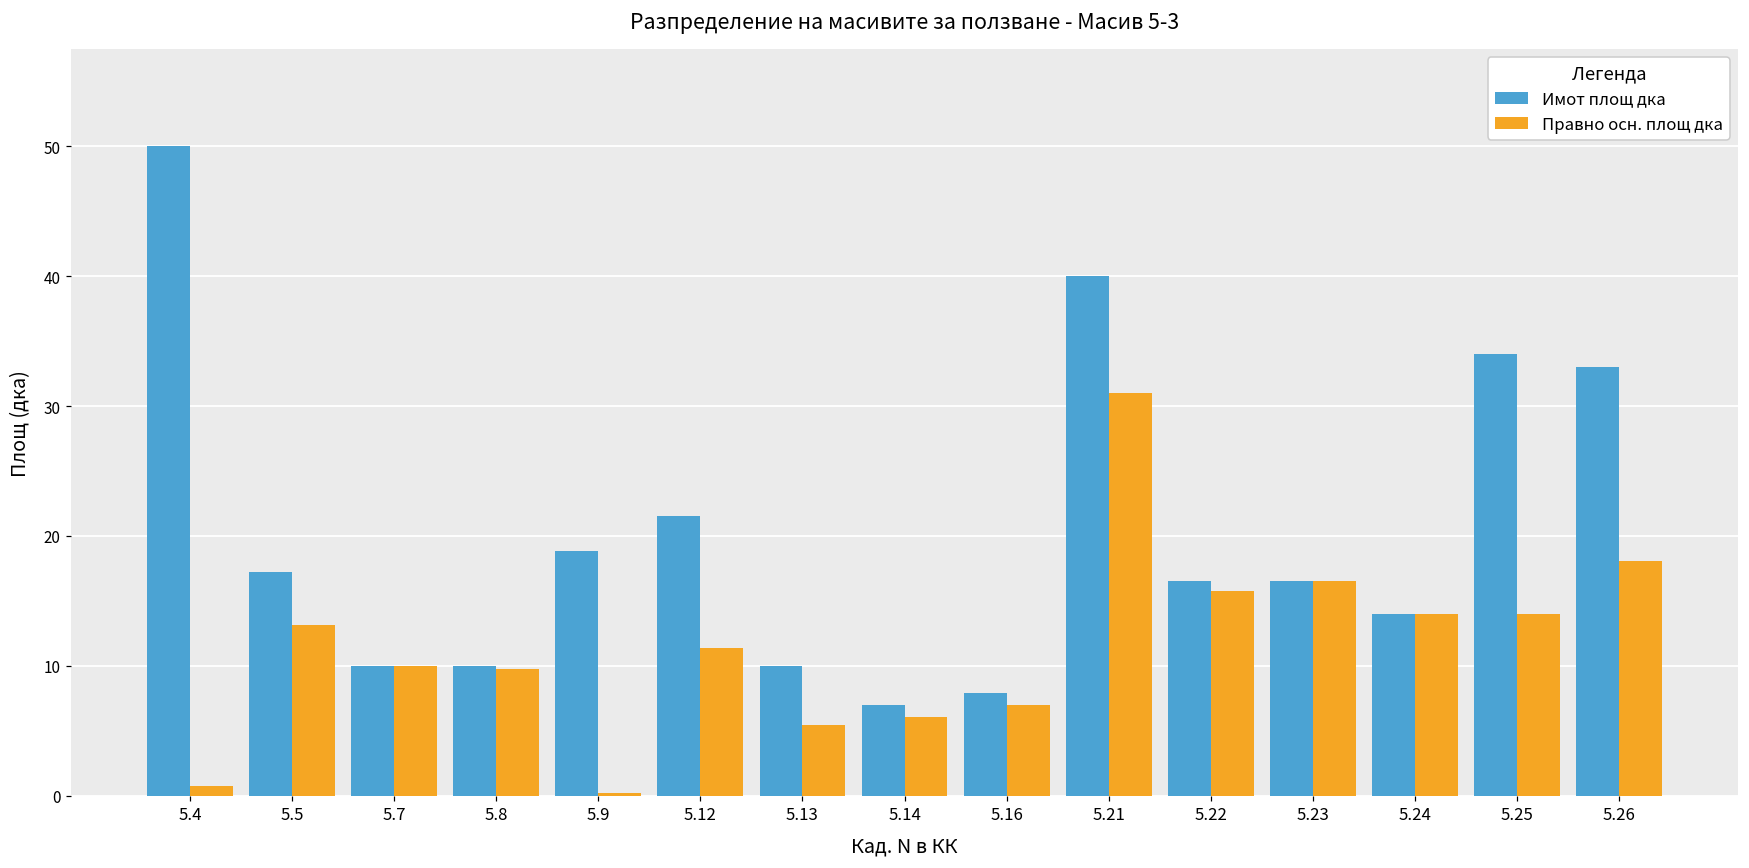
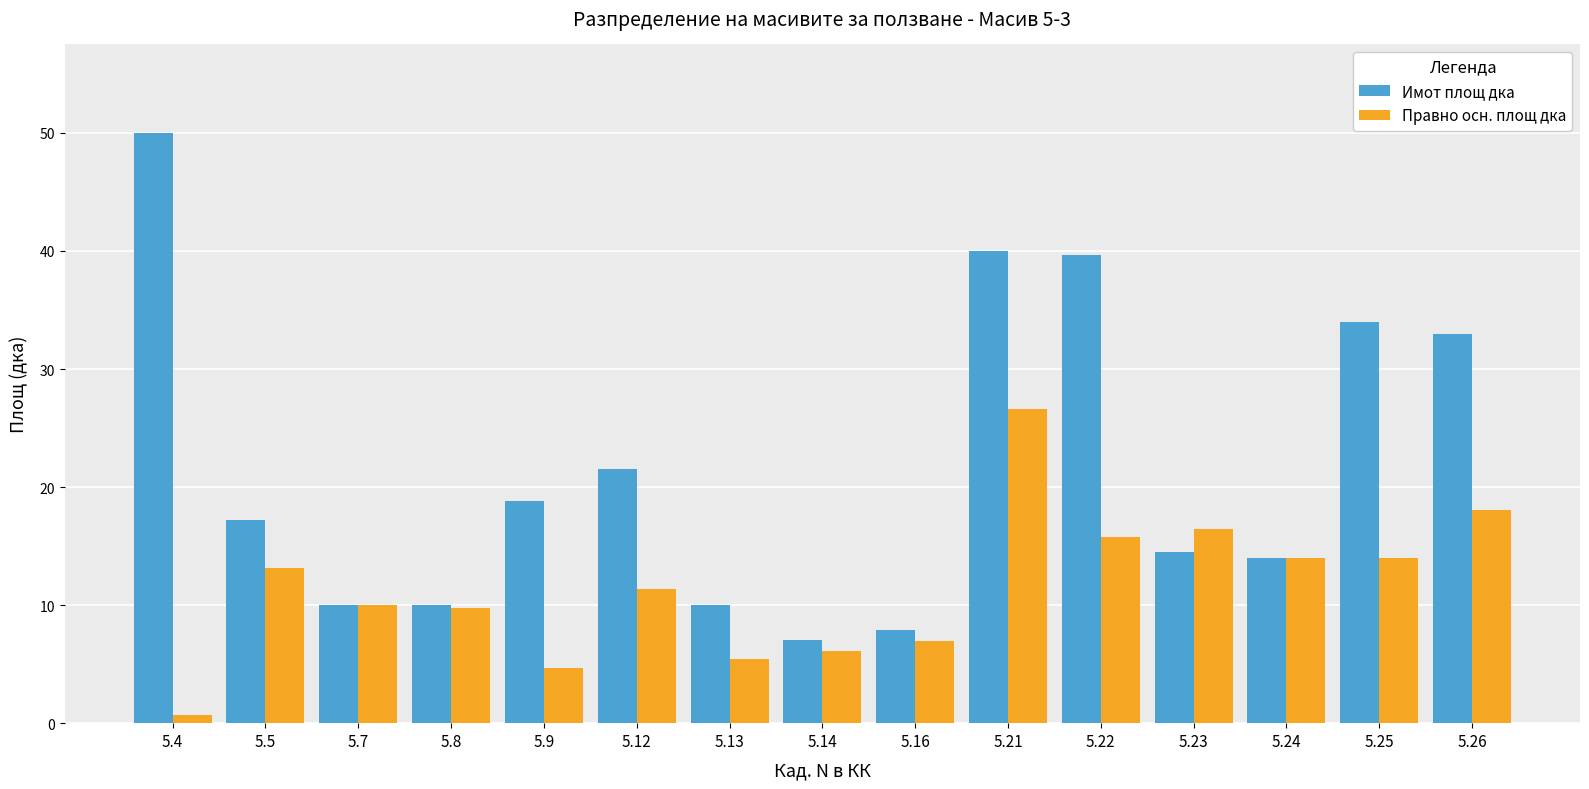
  {
    "Имот площ дка": {
      "5.4": 50.0,
      "5.5": 17.2,
      "5.7": 10.0,
      "5.8": 10.0,
      "5.9": 18.8,
      "5.12": 21.5,
      "5.13": 10.0,
      "5.14": 7.0,
      "5.16": 7.9,
      "5.21": 40.0,
-     "5.22": 16.5,
-     "5.23": 16.5,
+     "5.22": 39.6,
+     "5.23": 14.5,
      "5.24": 14.0,
      "5.25": 34.0,
      "5.26": 33.0
    },
    "Правно осн. площ дка": {
      "5.4": 0.7,
      "5.5": 13.1,
      "5.7": 10.0,
      "5.8": 9.8,
-     "5.9": 0.2,
+     "5.9": 4.7,
      "5.12": 11.3,
      "5.13": 5.4,
      "5.14": 6.1,
      "5.16": 7.0,
-     "5.21": 31.0,
+     "5.21": 26.7,
      "5.22": 15.8,
      "5.23": 16.5,
      "5.24": 14.0,
      "5.25": 14.0,
      "5.26": 18.1
    }
  }
